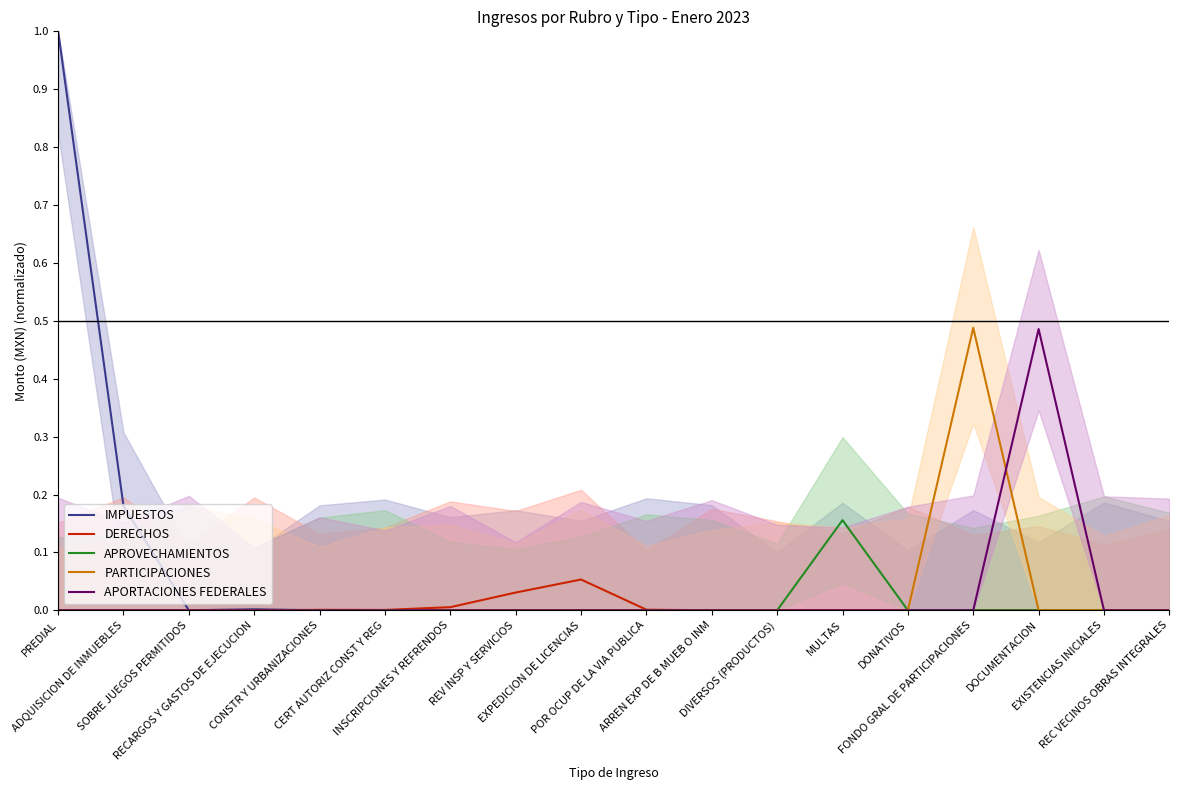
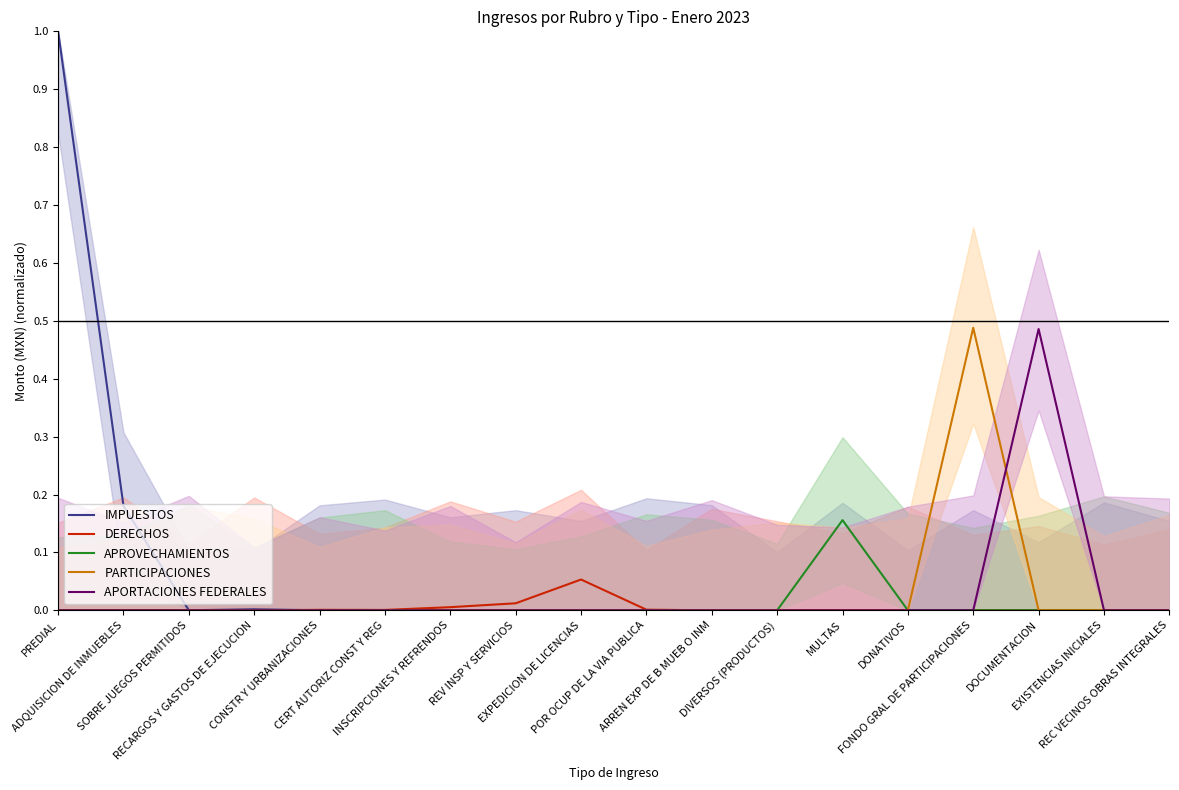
  {
    "DERECHOS": {
      "INSCRIPCIONES Y REFRENDOS": 0.01,
-     "REV INSP Y SERVICIOS": 0.03,
+     "REV INSP Y SERVICIOS": 0.01,
      "EXPEDICION DE LICENCIAS": 0.05
    },
    "APROVECHAMIENTOS": {
      "MULTAS": 0.16
    },
    "PARTICIPACIONES": {
      "FONDO GRAL DE PARTICIPACIONES": 0.49
    },
    "APORTACIONES FEDERALES": {
      "DOCUMENTACION": 0.49
    }
  }
